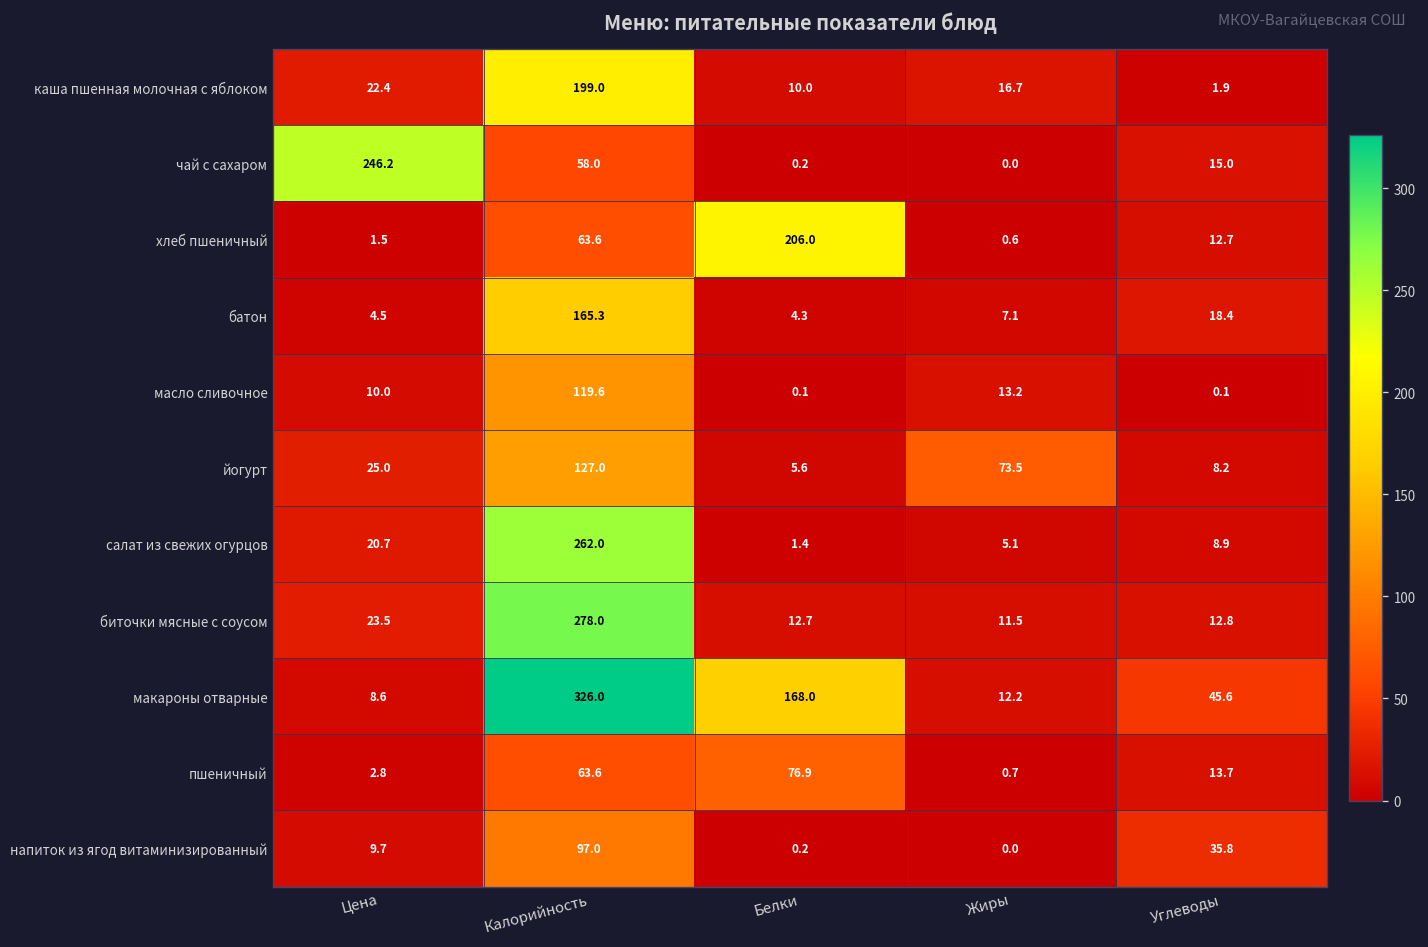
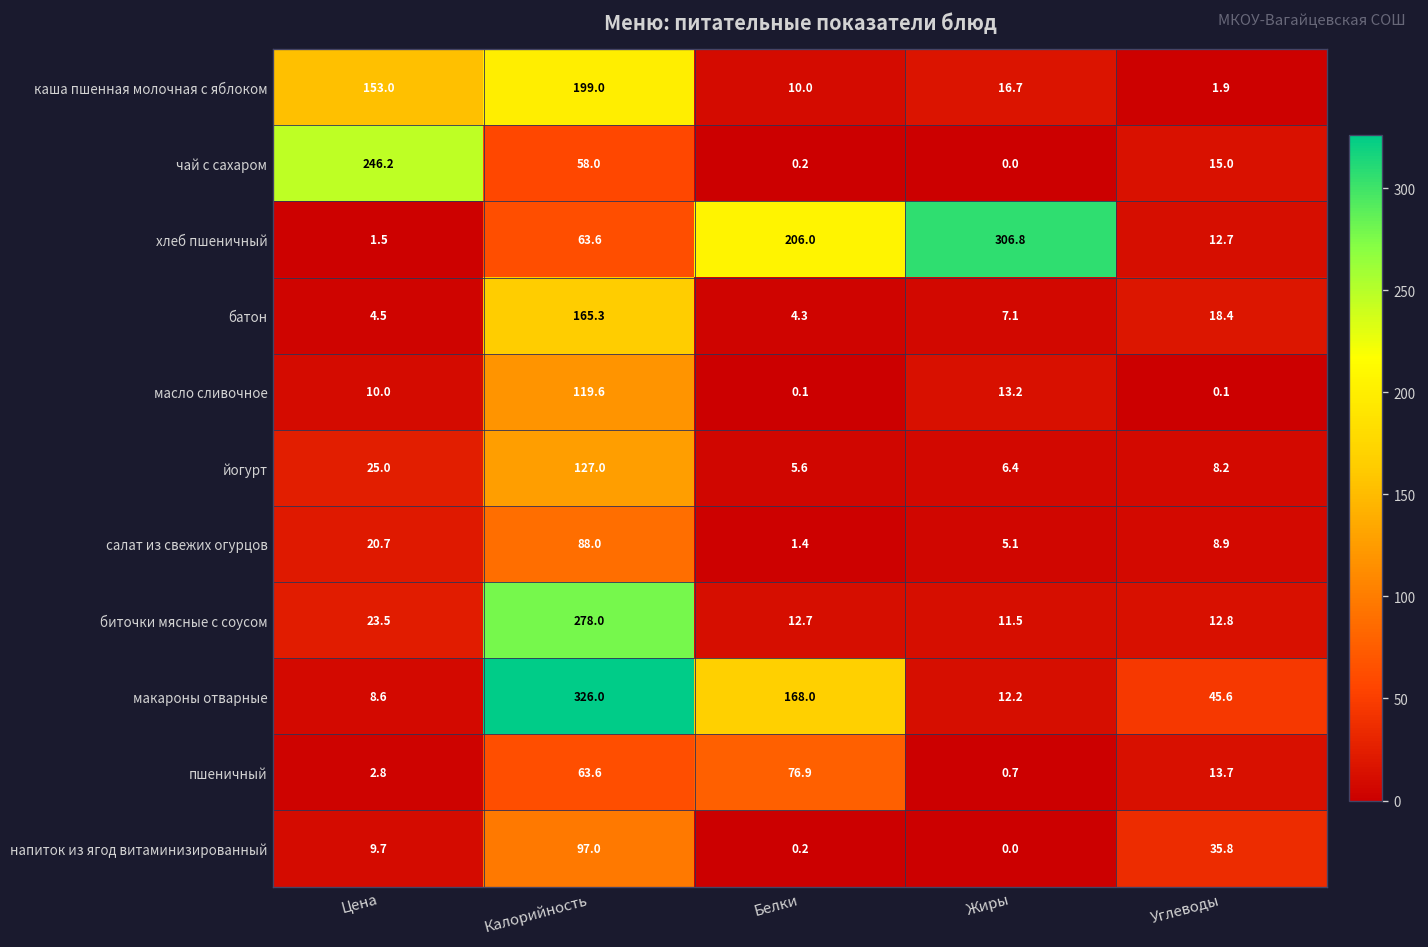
  {
    "каша пшенная молочная с яблоком": {
-     "Цена": 22.4,
+     "Цена": 153.0,
      "Калорийность": 199.0,
      "Белки": 10.0,
      "Жиры": 16.7,
      "Углеводы": 1.9
    },
    "чай с сахаром": {
      "Цена": 246.2,
      "Калорийность": 58.0,
      "Белки": 0.2,
      "Жиры": 0.0,
      "Углеводы": 15.0
    },
    "хлеб пшеничный": {
      "Цена": 1.5,
      "Калорийность": 63.6,
      "Белки": 206.0,
-     "Жиры": 0.6,
+     "Жиры": 306.8,
      "Углеводы": 12.7
    },
    "батон": {
      "Цена": 4.5,
      "Калорийность": 165.3,
      "Белки": 4.3,
      "Жиры": 7.1,
      "Углеводы": 18.4
    },
    "масло сливочное": {
      "Цена": 10.0,
      "Калорийность": 119.6,
      "Белки": 0.1,
      "Жиры": 13.2,
      "Углеводы": 0.1
    },
    "йогурт": {
      "Цена": 25.0,
      "Калорийность": 127.0,
      "Белки": 5.6,
-     "Жиры": 73.5,
+     "Жиры": 6.4,
      "Углеводы": 8.2
    },
    "салат из свежих огурцов": {
      "Цена": 20.7,
-     "Калорийность": 262.0,
+     "Калорийность": 88.0,
      "Белки": 1.4,
      "Жиры": 5.1,
      "Углеводы": 8.9
    },
    "биточки мясные с соусом": {
      "Цена": 23.5,
      "Калорийность": 278.0,
      "Белки": 12.7,
      "Жиры": 11.5,
      "Углеводы": 12.8
    },
    "макароны отварные": {
      "Цена": 8.6,
      "Калорийность": 326.0,
      "Белки": 168.0,
      "Жиры": 12.2,
      "Углеводы": 45.6
    },
    "пшеничный": {
      "Цена": 2.8,
      "Калорийность": 63.6,
      "Белки": 76.9,
      "Жиры": 0.7,
      "Углеводы": 13.7
    },
    "напиток из ягод витаминизированный": {
      "Цена": 9.7,
      "Калорийность": 97.0,
      "Белки": 0.2,
      "Жиры": 0.0,
      "Углеводы": 35.8
    }
  }
